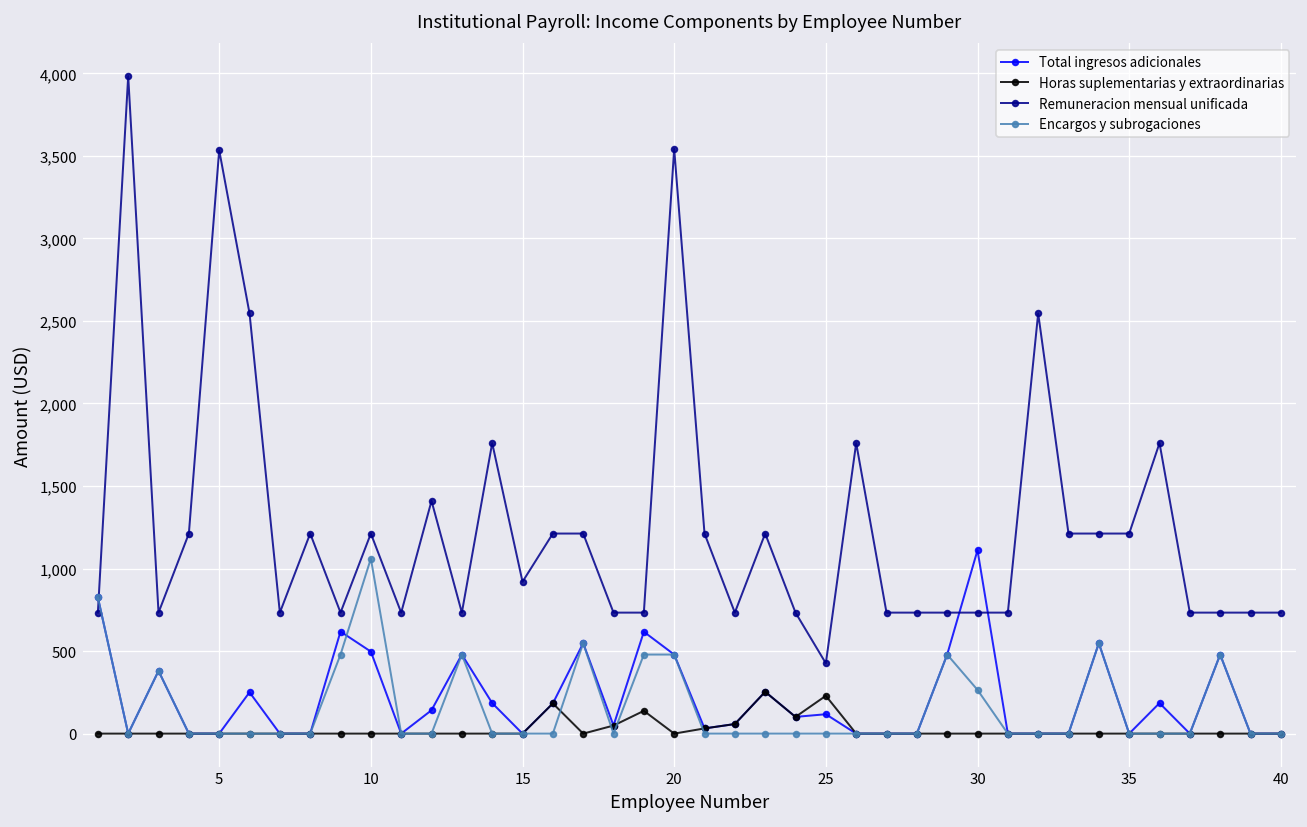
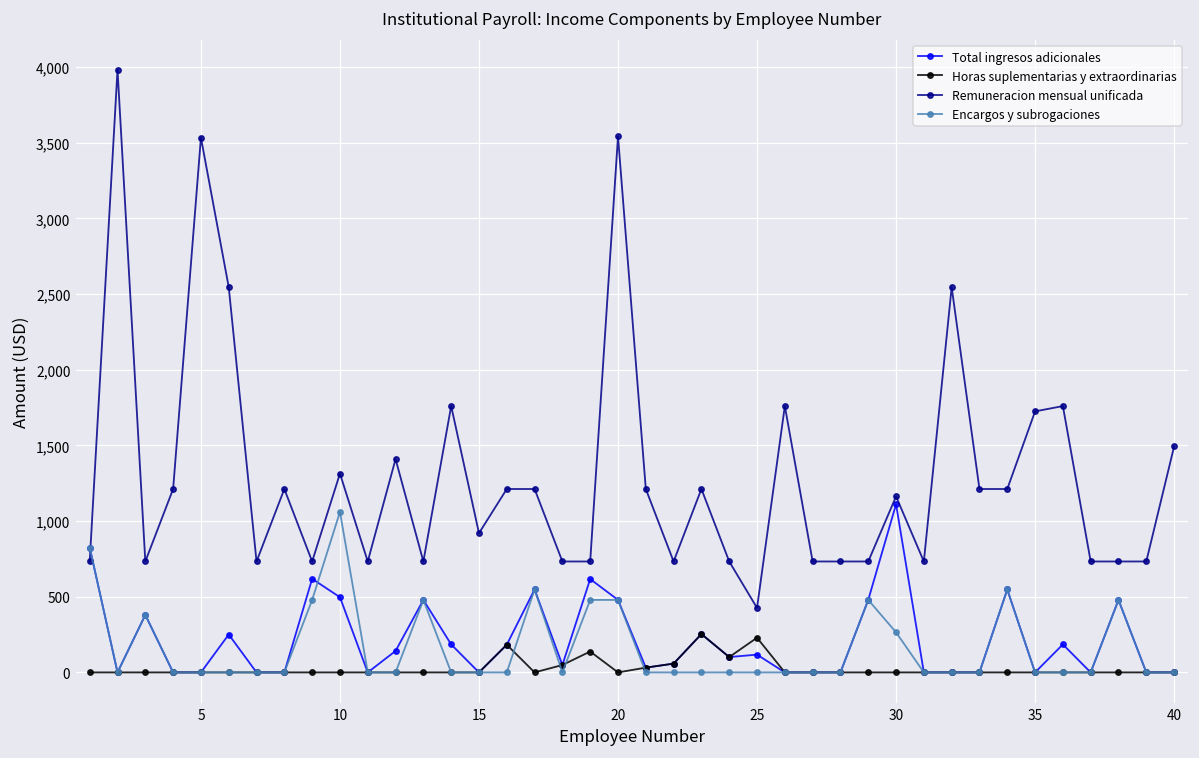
  {
    "Total ingresos adicionales": {
      "10": "500",
      "25": "120",
      "30": "1,110"
    },
    "Horas suplementarias y extraordinarias": {
      "10": "0",
      "20": "0",
      "25": "230",
      "30": "0"
    },
    "Remuneracion mensual unificada": {
      "5": "3,530",
-     "10": "1,210",
+     "10": "1,310",
      "15": "920",
      "20": "3,540",
      "25": "430",
-     "30": "730",
-     "35": "1,210",
-     "40": "730"
+     "30": "1,160",
+     "35": "1,730",
+     "40": "1,490"
    },
    "Encargos y subrogaciones": {
      "10": "1,060",
      "25": "0",
      "30": "270"
    }
  }
